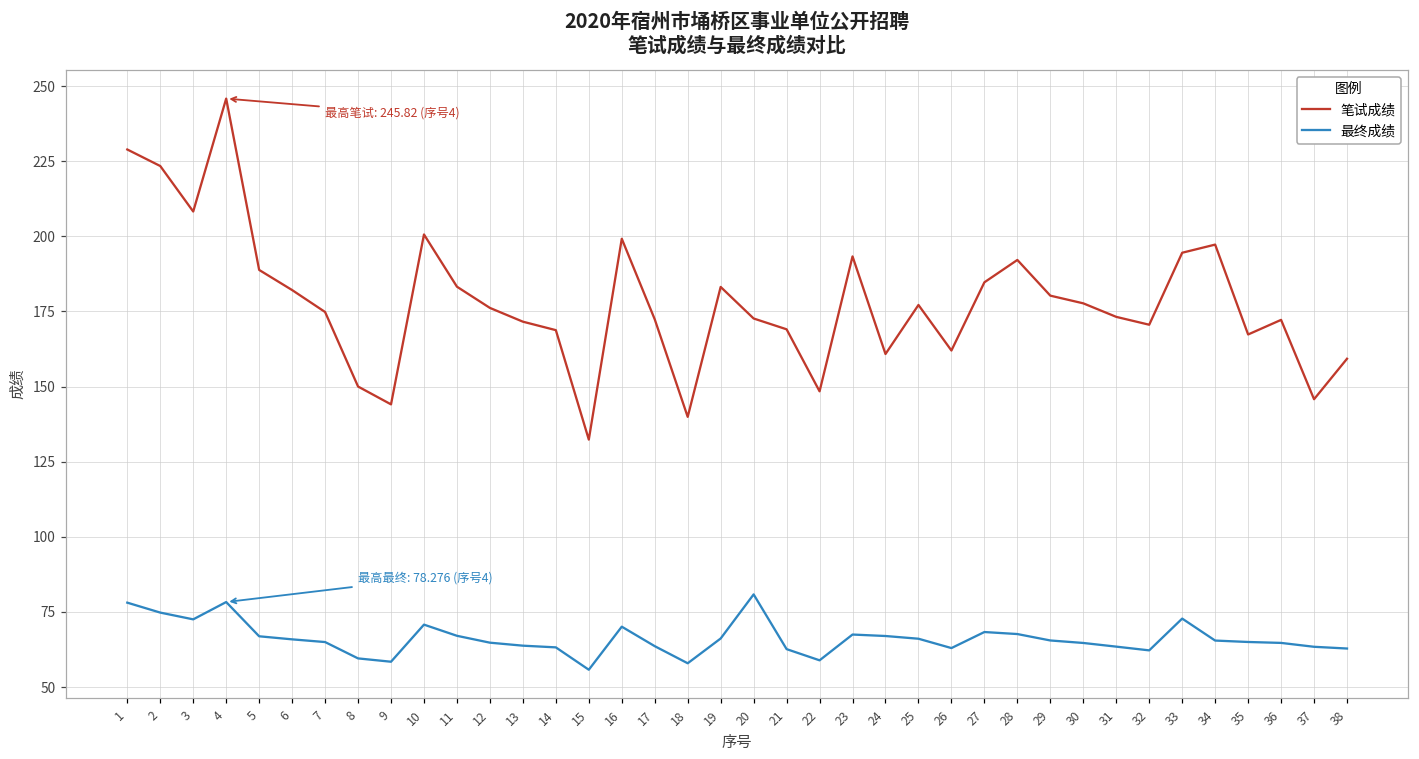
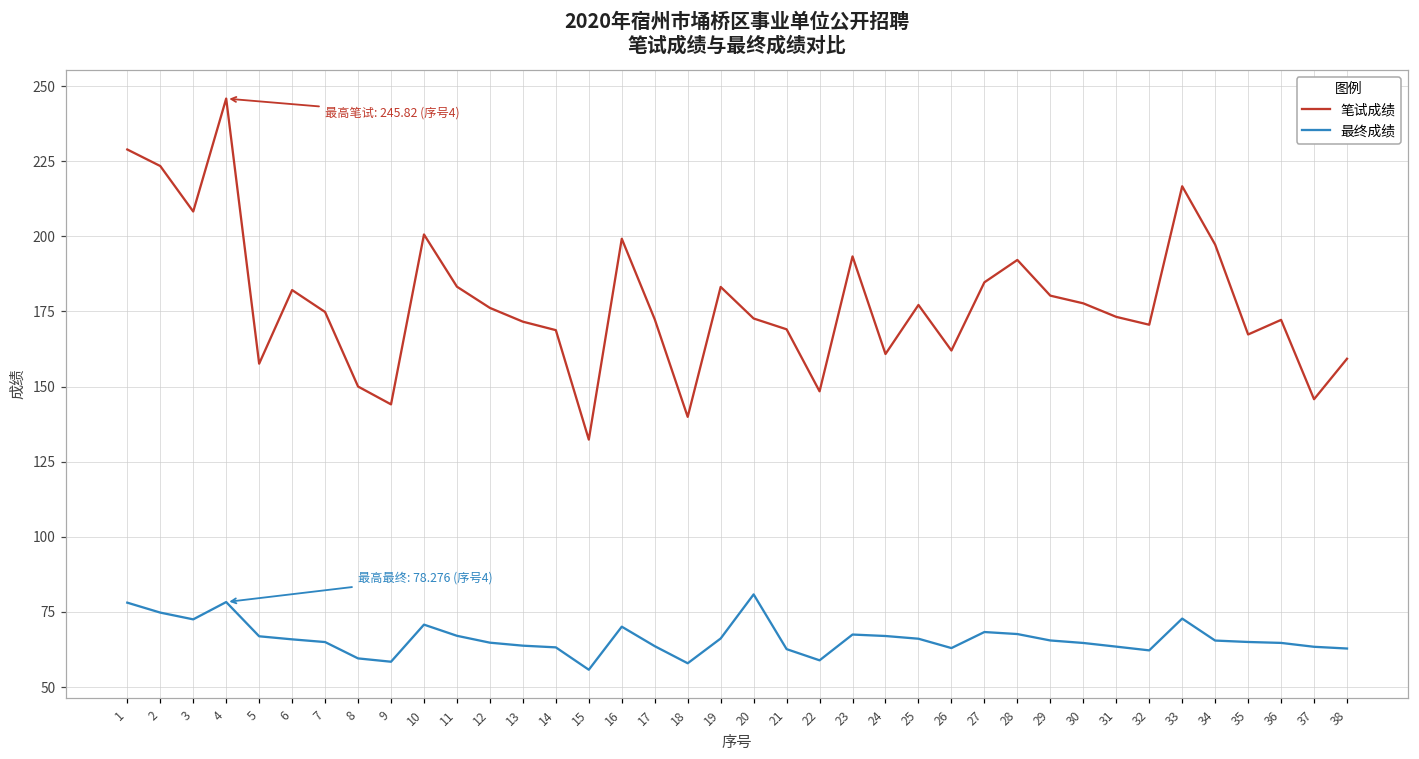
  {
    "笔试成绩": {
      "1": 229,
      "2": 223,
      "3": 208,
-     "5": 189,
+     "5": 158,
      "6": 182,
      "7": 175,
      "8": 150,
      "9": 144,
      "10": 201,
      "11": 183,
      "12": 176,
      "13": 172,
      "14": 169,
      "15": 132,
      "16": 199,
      "17": 172,
      "18": 140,
      "19": 183,
      "20": 173,
      "21": 169,
      "22": 148,
      "23": 193,
      "24": 161,
      "25": 177,
      "26": 162,
      "27": 185,
      "28": 192,
      "29": 180,
      "30": 178,
      "31": 173,
      "32": 171,
-     "33": 195,
+     "33": 217,
      "34": 197,
      "35": 167,
      "36": 172,
      "37": 146,
      "38": 159
    },
    "最终成绩": {
      "4": 78.276
    }
  }
